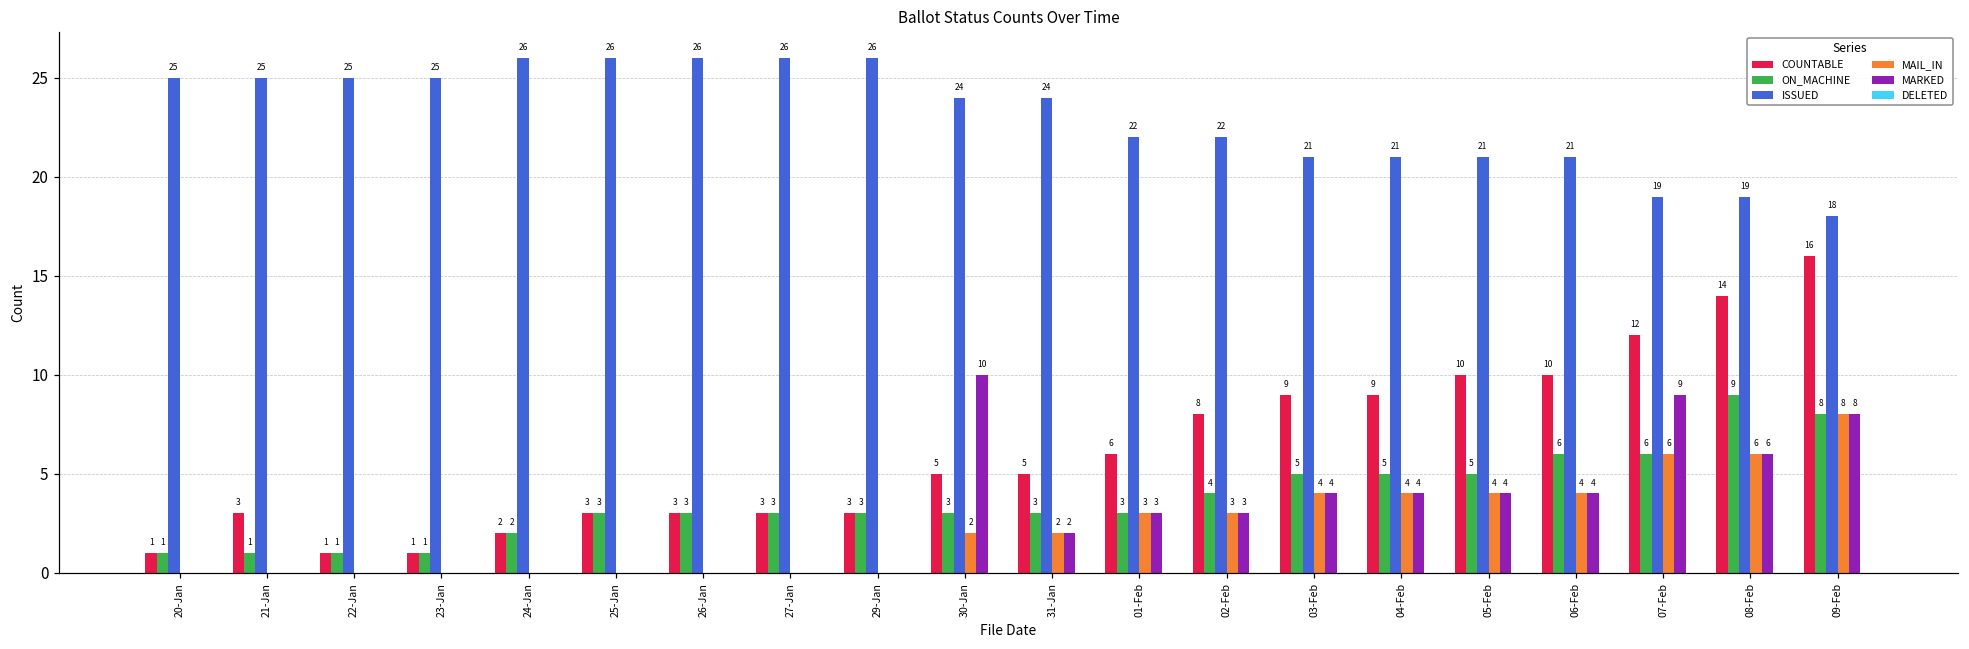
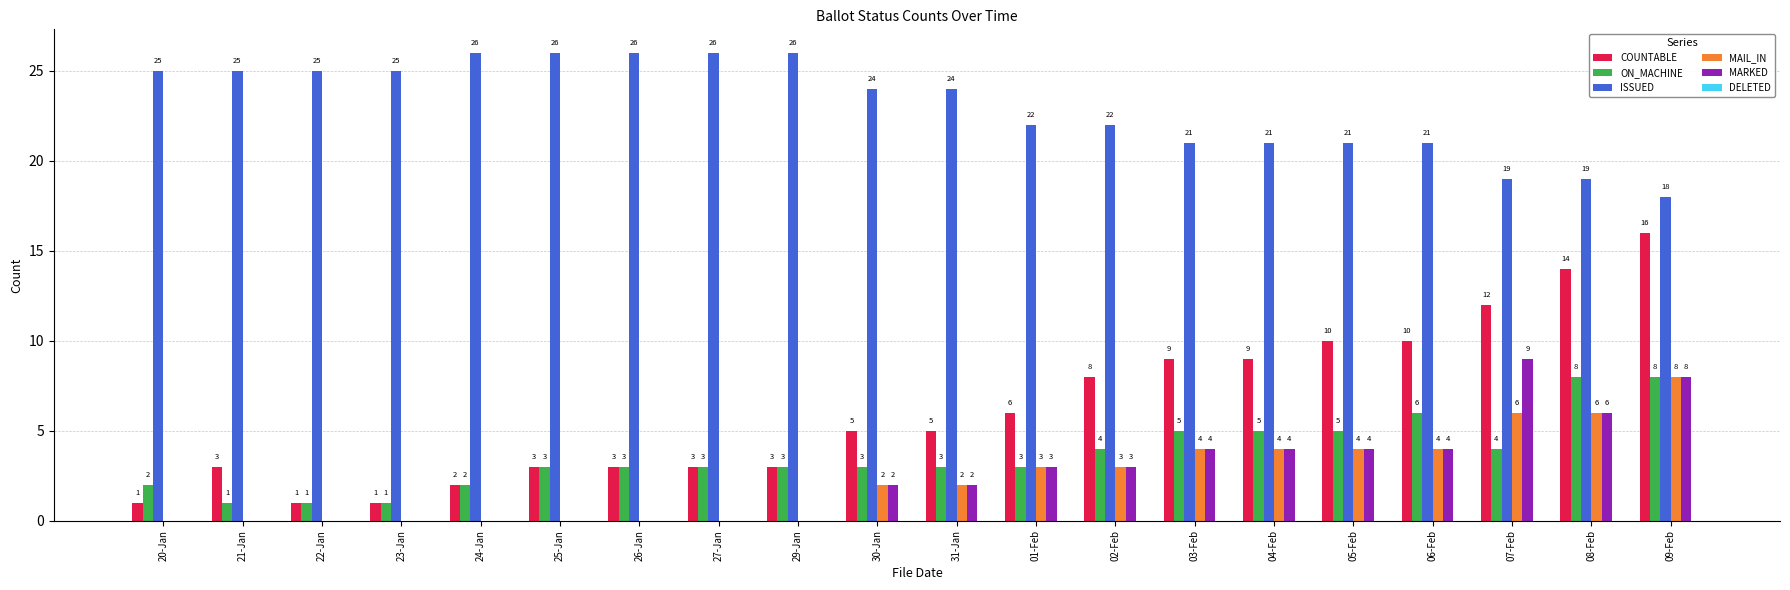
  {
    "COUNTABLE": {
      "20-Jan": 1,
      "21-Jan": 3,
      "22-Jan": 1,
      "23-Jan": 1,
      "24-Jan": 2,
      "25-Jan": 3,
      "26-Jan": 3,
      "27-Jan": 3,
      "29-Jan": 3,
      "30-Jan": 5,
      "31-Jan": 5,
      "01-Feb": 6,
      "02-Feb": 8,
      "03-Feb": 9,
      "04-Feb": 9,
      "05-Feb": 10,
      "06-Feb": 10,
      "07-Feb": 12,
      "08-Feb": 14,
      "09-Feb": 16
    },
    "ON_MACHINE": {
-     "20-Jan": 1,
+     "20-Jan": 2,
      "21-Jan": 1,
      "22-Jan": 1,
      "23-Jan": 1,
      "24-Jan": 2,
      "25-Jan": 3,
      "26-Jan": 3,
      "27-Jan": 3,
      "29-Jan": 3,
      "30-Jan": 3,
      "31-Jan": 3,
      "01-Feb": 3,
      "02-Feb": 4,
      "03-Feb": 5,
      "04-Feb": 5,
      "05-Feb": 5,
      "06-Feb": 6,
-     "07-Feb": 6,
-     "08-Feb": 9,
+     "07-Feb": 4,
+     "08-Feb": 8,
      "09-Feb": 8
    },
    "ISSUED": {
      "20-Jan": 25,
      "21-Jan": 25,
      "22-Jan": 25,
      "23-Jan": 25,
      "24-Jan": 26,
      "25-Jan": 26,
      "26-Jan": 26,
      "27-Jan": 26,
      "29-Jan": 26,
      "30-Jan": 24,
      "31-Jan": 24,
      "01-Feb": 22,
      "02-Feb": 22,
      "03-Feb": 21,
      "04-Feb": 21,
      "05-Feb": 21,
      "06-Feb": 21,
      "07-Feb": 19,
      "08-Feb": 19,
      "09-Feb": 18
    },
    "MAIL_IN": {
      "30-Jan": 2,
      "31-Jan": 2,
      "01-Feb": 3,
      "02-Feb": 3,
      "03-Feb": 4,
      "04-Feb": 4,
      "05-Feb": 4,
      "06-Feb": 4,
      "07-Feb": 6,
      "08-Feb": 6,
      "09-Feb": 8
    },
    "MARKED": {
-     "30-Jan": 10,
+     "30-Jan": 2,
      "31-Jan": 2,
      "01-Feb": 3,
      "02-Feb": 3,
      "03-Feb": 4,
      "04-Feb": 4,
      "05-Feb": 4,
      "06-Feb": 4,
      "07-Feb": 9,
      "08-Feb": 6,
      "09-Feb": 8
    },
    "DELETED": {
      "20-Jan": 0.0,
      "21-Jan": 0.0,
      "22-Jan": 0.0,
      "23-Jan": 0.0,
      "24-Jan": 0.0,
      "25-Jan": 0.0,
      "26-Jan": 0.0,
      "27-Jan": 0.0,
      "29-Jan": 0.0,
      "30-Jan": 0.0,
      "31-Jan": 0.0,
      "01-Feb": 0.0,
      "02-Feb": 0.0,
      "03-Feb": 0.0,
      "04-Feb": 0.0,
      "05-Feb": 0.0,
      "06-Feb": 0.0,
      "07-Feb": 0.0,
      "08-Feb": 0.0,
      "09-Feb": 0.0
    }
  }
